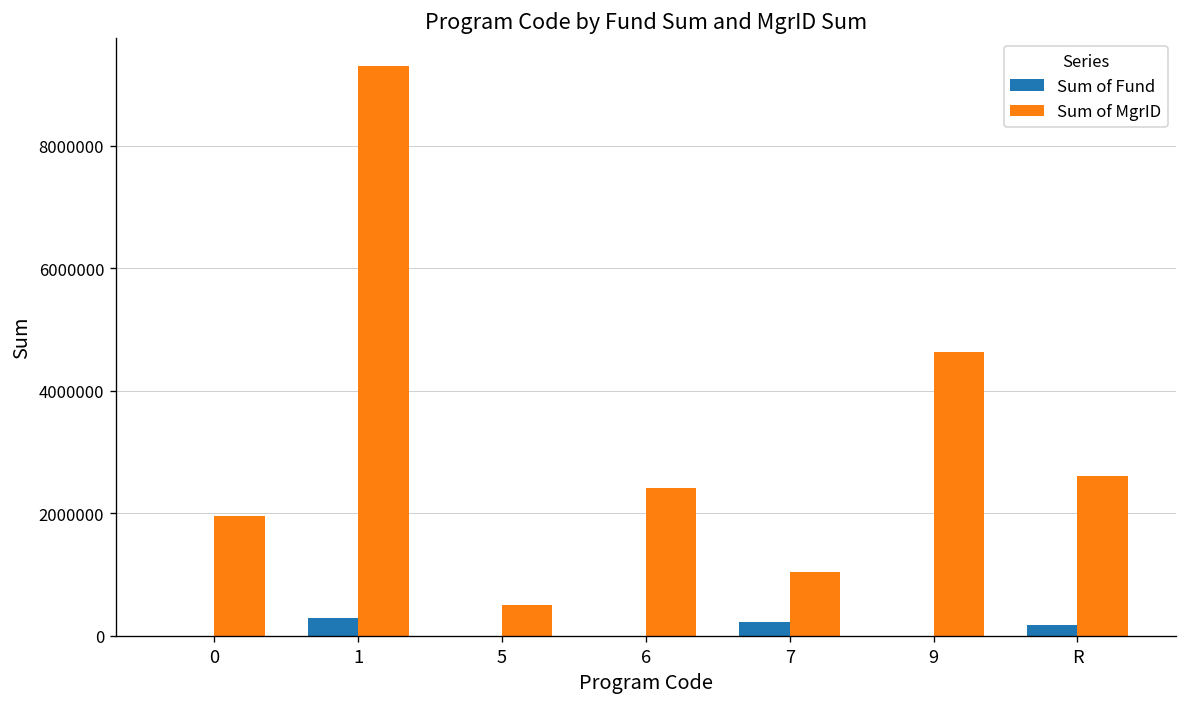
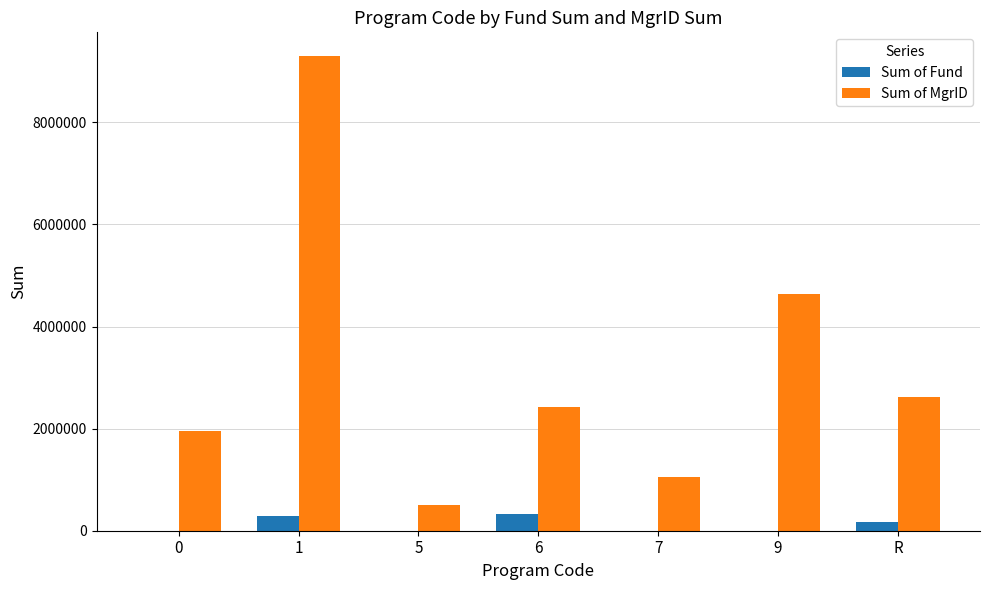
  {
    "Sum of Fund": {
      "1": 300000,
-     "6": 0,
-     "7": 200000,
+     "6": 300000,
+     "7": 0,
      "R": 200000
    },
    "Sum of MgrID": {
      "0": 2000000,
      "1": 9300000,
      "5": 500000,
      "6": 2400000,
      "7": 1000000,
      "9": 4600000,
      "R": 2600000
    }
  }
